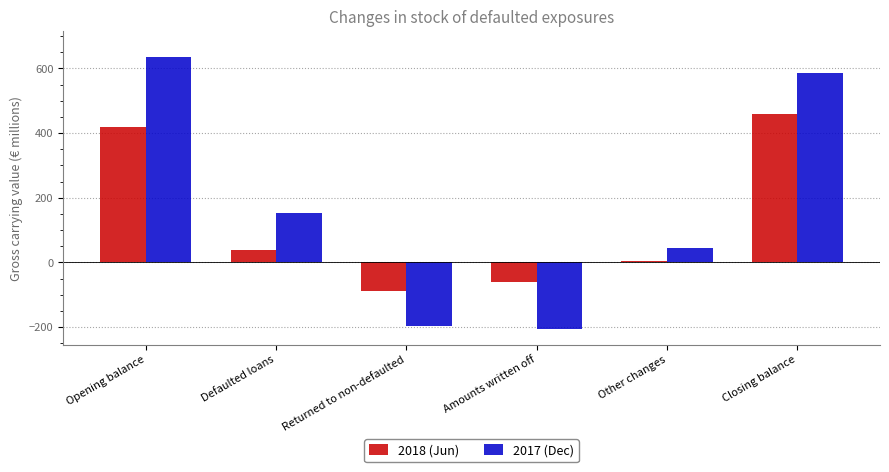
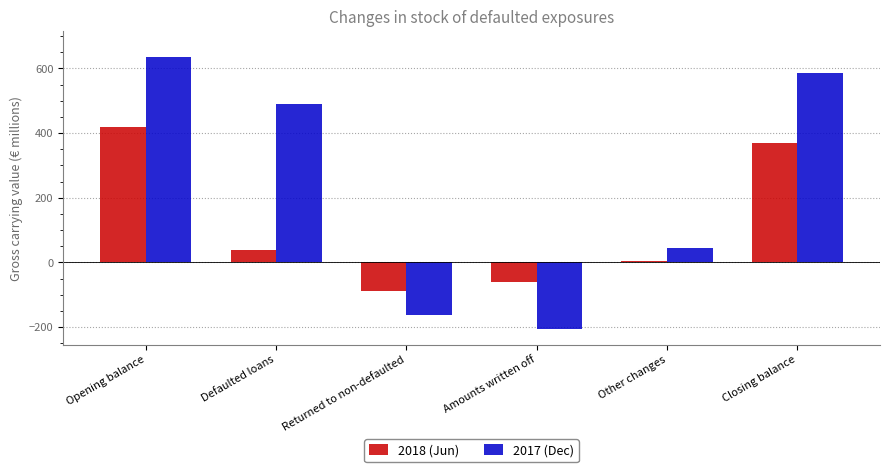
  {
    "2018 (Jun)": {
      "Opening balance": 420,
      "Defaulted loans": 40,
      "Returned to non-defaulted": -90,
      "Amounts written off": -60,
-     "Closing balance": 460
+     "Closing balance": 370
    },
    "2017 (Dec)": {
      "Opening balance": 640,
-     "Defaulted loans": 150,
-     "Returned to non-defaulted": -200,
+     "Defaulted loans": 490,
+     "Returned to non-defaulted": -160,
      "Amounts written off": -210,
      "Other changes": 40,
      "Closing balance": 590
    }
  }
